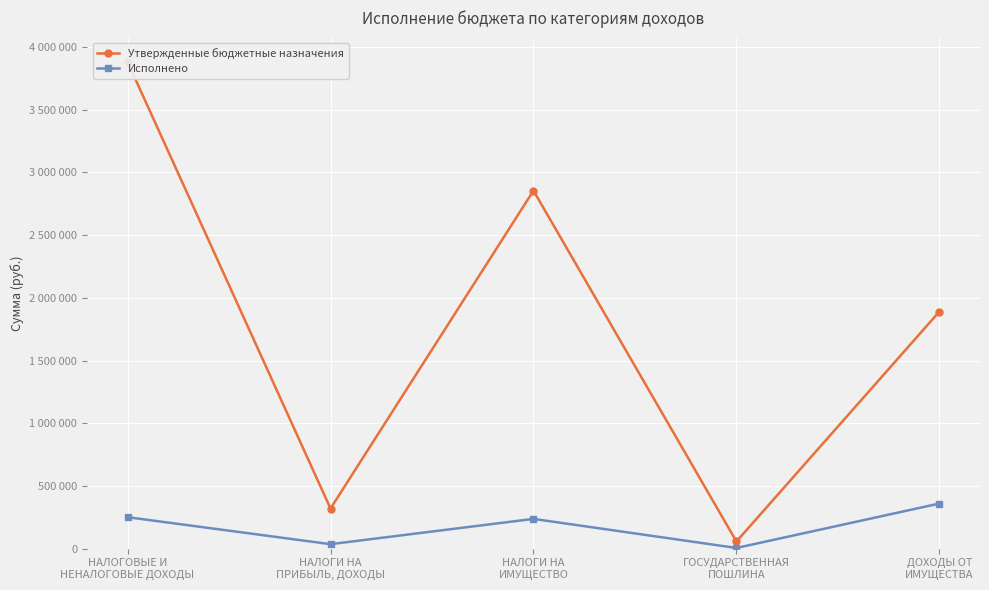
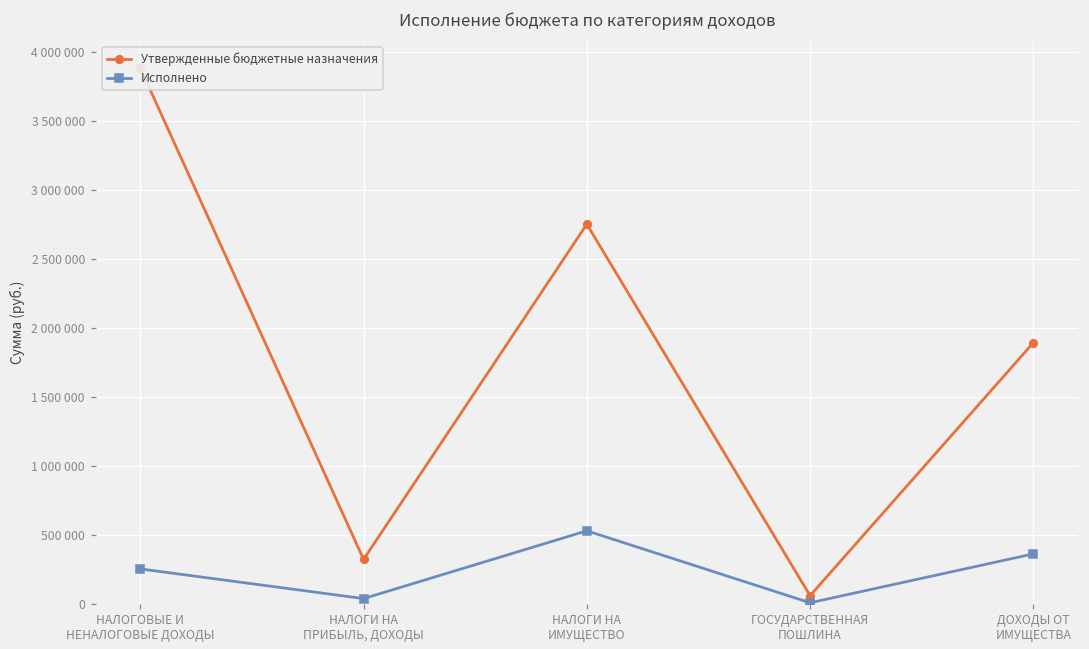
  {
    "Утвержденные бюджетные назначения": {
      "НАЛОГИ НА ПРИБЫЛЬ, ДОХОДЫ": 320000,
-     "НАЛОГИ НА ИМУЩЕСТВО": 2860000,
+     "НАЛОГИ НА ИМУЩЕСТВО": 2750000,
      "ГОСУДАРСТВЕННАЯ ПОШЛИНА": 60000,
      "ДОХОДЫ ОТ ИМУЩЕСТВА": 1890000
    },
    "Исполнено": {
      "НАЛОГОВЫЕ И НЕНАЛОГОВЫЕ ДОХОДЫ": 250000,
      "НАЛОГИ НА ПРИБЫЛЬ, ДОХОДЫ": 40000,
-     "НАЛОГИ НА ИМУЩЕСТВО": 240000,
+     "НАЛОГИ НА ИМУЩЕСТВО": 530000,
      "ГОСУДАРСТВЕННАЯ ПОШЛИНА": 10000,
      "ДОХОДЫ ОТ ИМУЩЕСТВА": 360000
    }
  }
